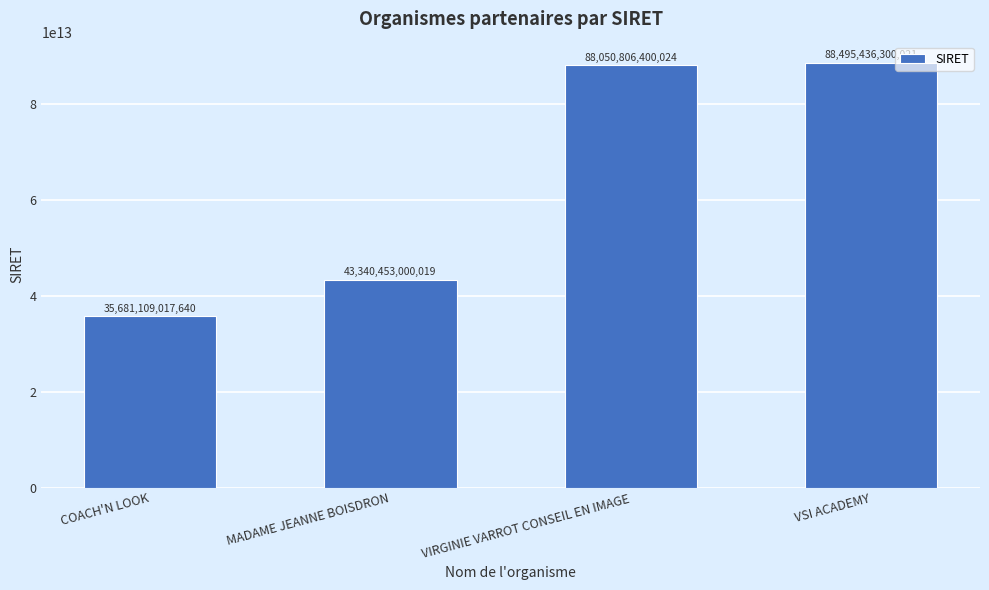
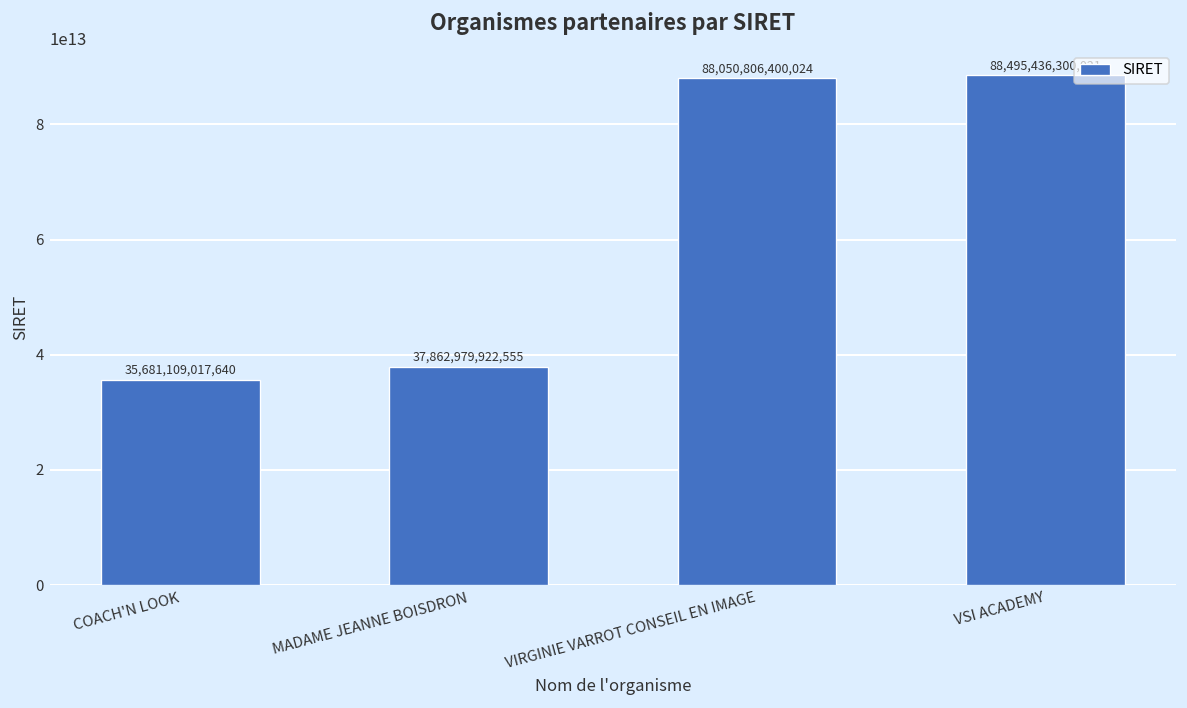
  {
    "COACH'N LOOK": "35,681,109,017,640",
-   "MADAME JEANNE BOISDRON": "43,340,453,000,019",
+   "MADAME JEANNE BOISDRON": "37,862,979,922,555",
    "VIRGINIE VARROT CONSEIL EN IMAGE": "88,050,806,400,024"
  }
